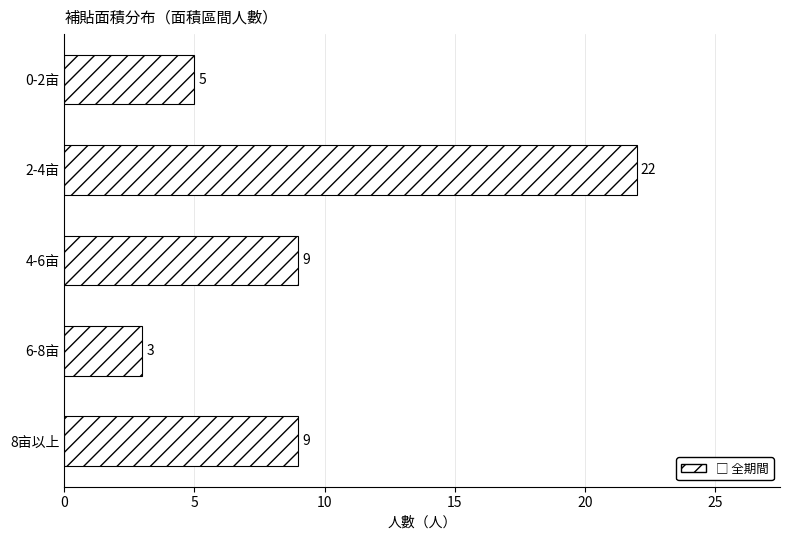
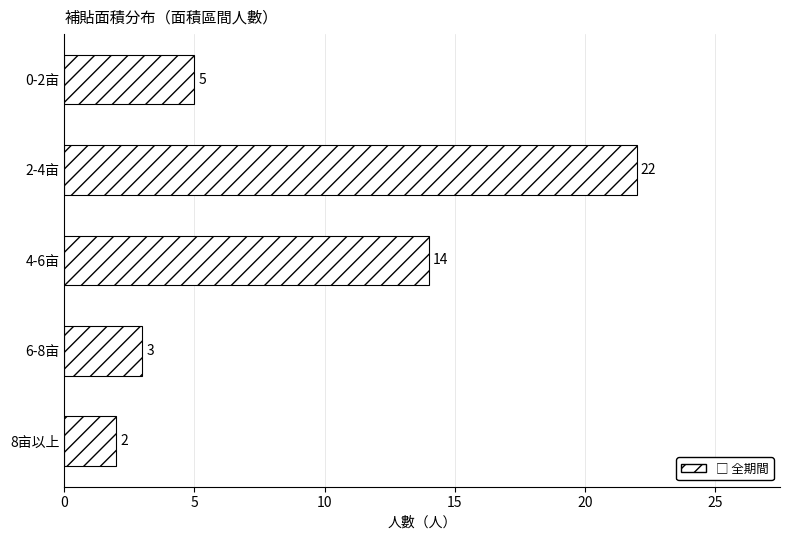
  {
    "0-2亩": 5,
    "2-4亩": 22,
-   "4-6亩": 9,
+   "4-6亩": 14,
    "6-8亩": 3,
-   "8亩以上": 9
+   "8亩以上": 2
  }
